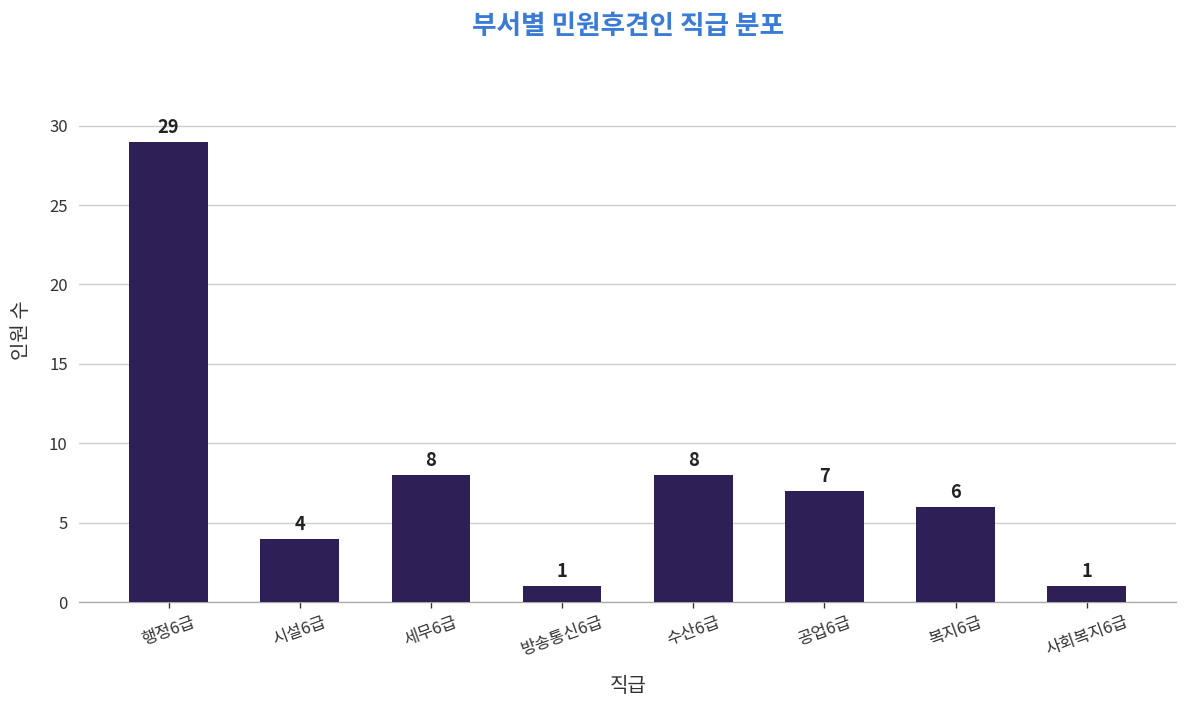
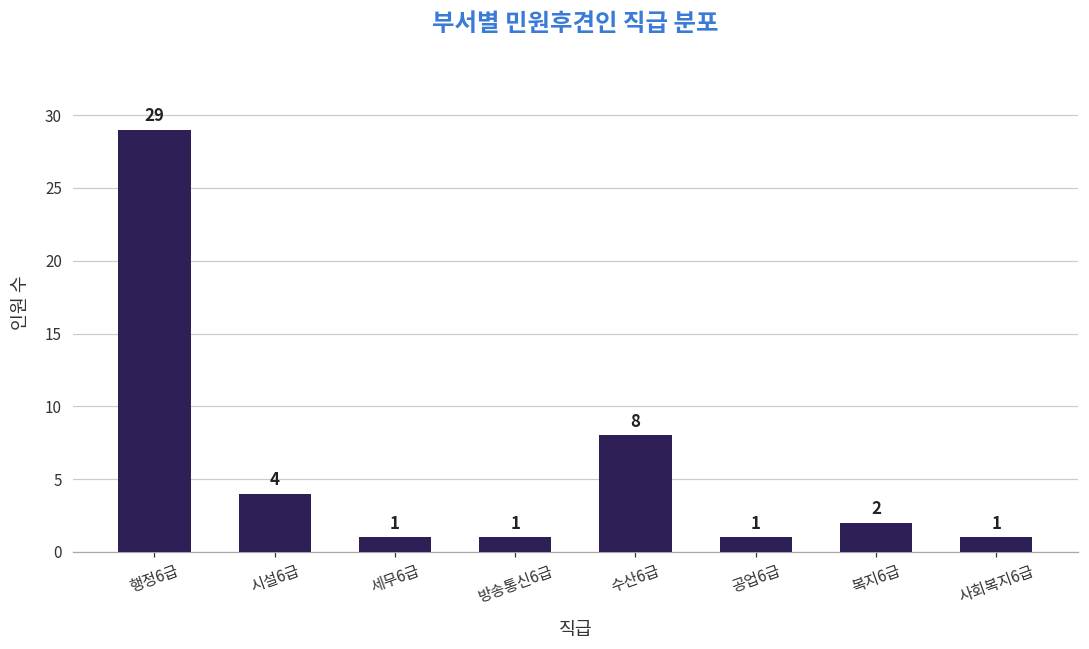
  {
    "행정6급": 29,
    "시설6급": 4,
-   "세무6급": 8,
+   "세무6급": 1,
    "방송통신6급": 1,
    "수산6급": 8,
-   "공업6급": 7,
-   "복지6급": 6,
+   "공업6급": 1,
+   "복지6급": 2,
    "사회복지6급": 1
  }
